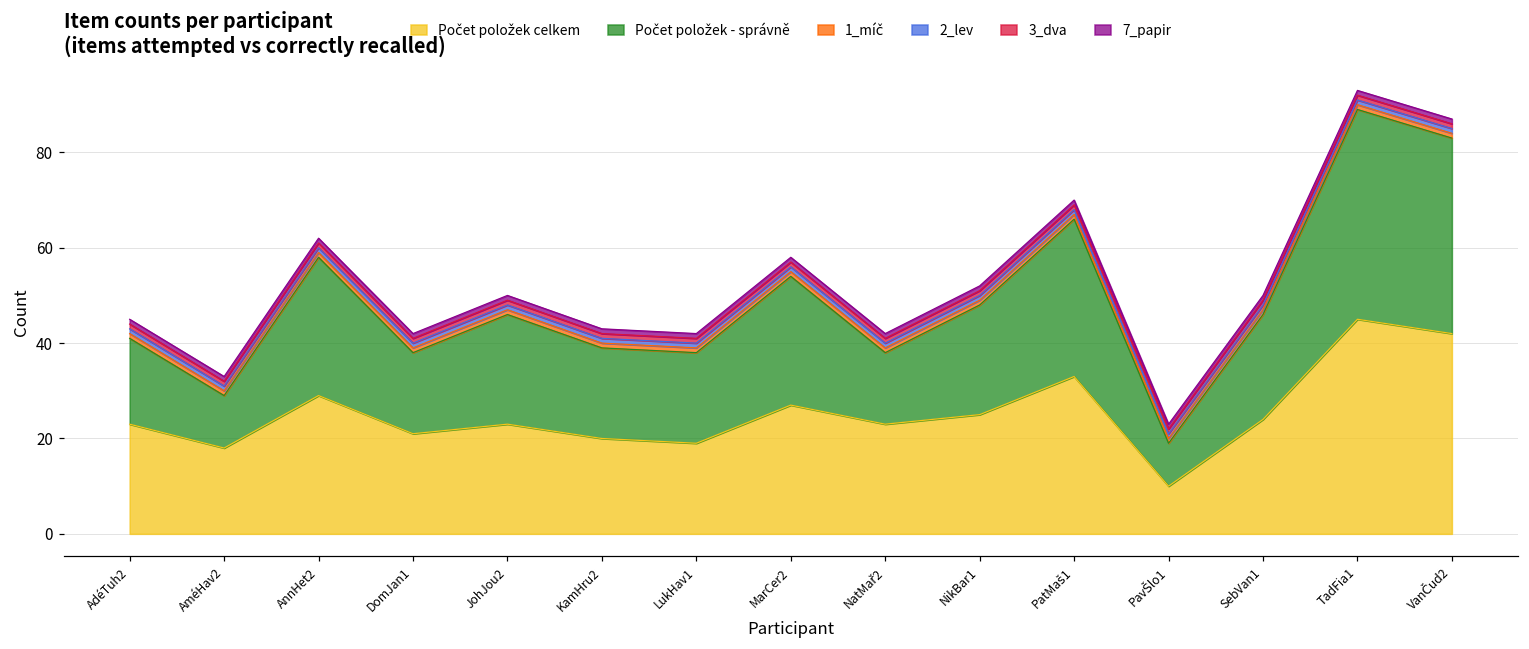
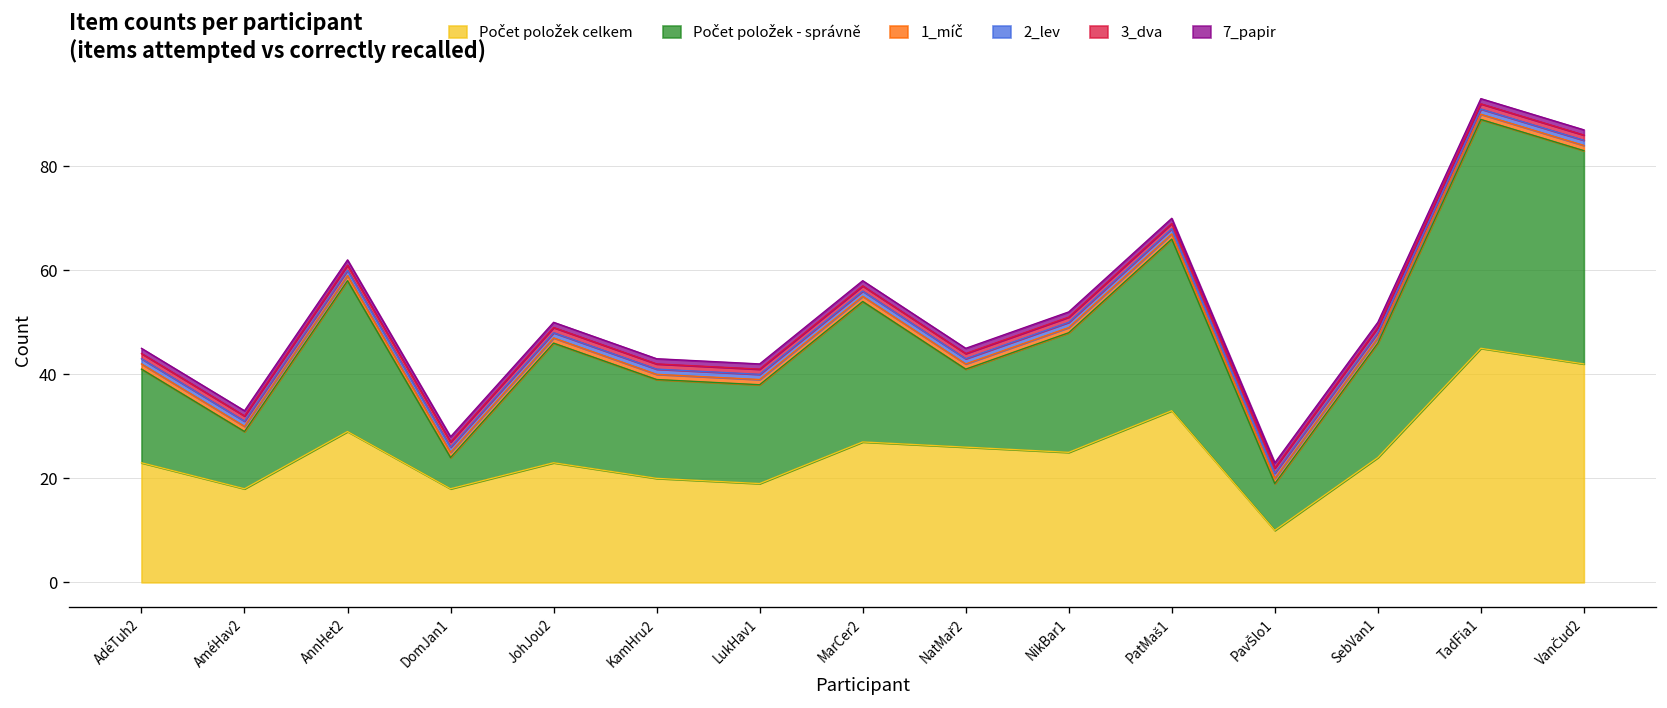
  {
    "Počet položek celkem": {
      "AdéTuh2": 23,
      "AméHav2": 18,
      "AnnHet2": 29,
-     "DomJan1": 21,
+     "DomJan1": 18,
      "JohJou2": 23,
      "KamHru2": 20,
      "LukHav1": 19,
      "MarCer2": 27,
-     "NatMař2": 23,
+     "NatMař2": 26,
      "NikBar1": 25,
      "PatMaš1": 33,
      "PavŠlo1": 10,
      "SebVan1": 24,
      "TadFia1": 45,
      "VanČud2": 42
    },
    "Počet položek - správně": {
      "AdéTuh2": 18,
      "AméHav2": 11,
      "AnnHet2": 29,
-     "DomJan1": 17,
+     "DomJan1": 6,
      "JohJou2": 23,
      "KamHru2": 19,
      "LukHav1": 19,
      "MarCer2": 27,
      "NatMař2": 15,
      "NikBar1": 23,
      "PatMaš1": 33,
      "PavŠlo1": 9,
      "SebVan1": 22,
      "TadFia1": 44,
      "VanČud2": 41
    },
    "1_míč": {
      "AdéTuh2": 1,
      "AméHav2": 1,
      "AnnHet2": 1,
      "DomJan1": 1,
      "JohJou2": 1,
      "KamHru2": 1,
      "LukHav1": 1,
      "MarCer2": 1,
      "NatMař2": 1,
      "NikBar1": 1,
      "PatMaš1": 1,
      "PavŠlo1": 1,
      "SebVan1": 1,
      "TadFia1": 1,
      "VanČud2": 1
    },
    "2_lev": {
      "AdéTuh2": 1,
      "AméHav2": 1,
      "AnnHet2": 1,
      "DomJan1": 1,
      "JohJou2": 1,
      "KamHru2": 1,
      "LukHav1": 1,
      "MarCer2": 1,
      "NatMař2": 1,
      "NikBar1": 1,
      "PatMaš1": 1,
      "PavŠlo1": 1,
      "SebVan1": 1,
      "TadFia1": 1,
      "VanČud2": 1
    },
    "3_dva": {
      "AdéTuh2": 1,
      "AméHav2": 1,
      "AnnHet2": 1,
      "DomJan1": 1,
      "JohJou2": 1,
      "KamHru2": 1,
      "LukHav1": 1,
      "MarCer2": 1,
      "NatMař2": 1,
      "NikBar1": 1,
      "PatMaš1": 1,
      "PavŠlo1": 1,
      "SebVan1": 1,
      "TadFia1": 1,
      "VanČud2": 1
    },
    "7_papir": {
      "AdéTuh2": 1,
      "AméHav2": 1,
      "AnnHet2": 1,
      "DomJan1": 1,
      "JohJou2": 1,
      "KamHru2": 1,
      "LukHav1": 1,
      "MarCer2": 1,
      "NatMař2": 1,
      "NikBar1": 1,
      "PatMaš1": 1,
      "PavŠlo1": 1,
      "SebVan1": 1,
      "TadFia1": 1,
      "VanČud2": 1
    }
  }
